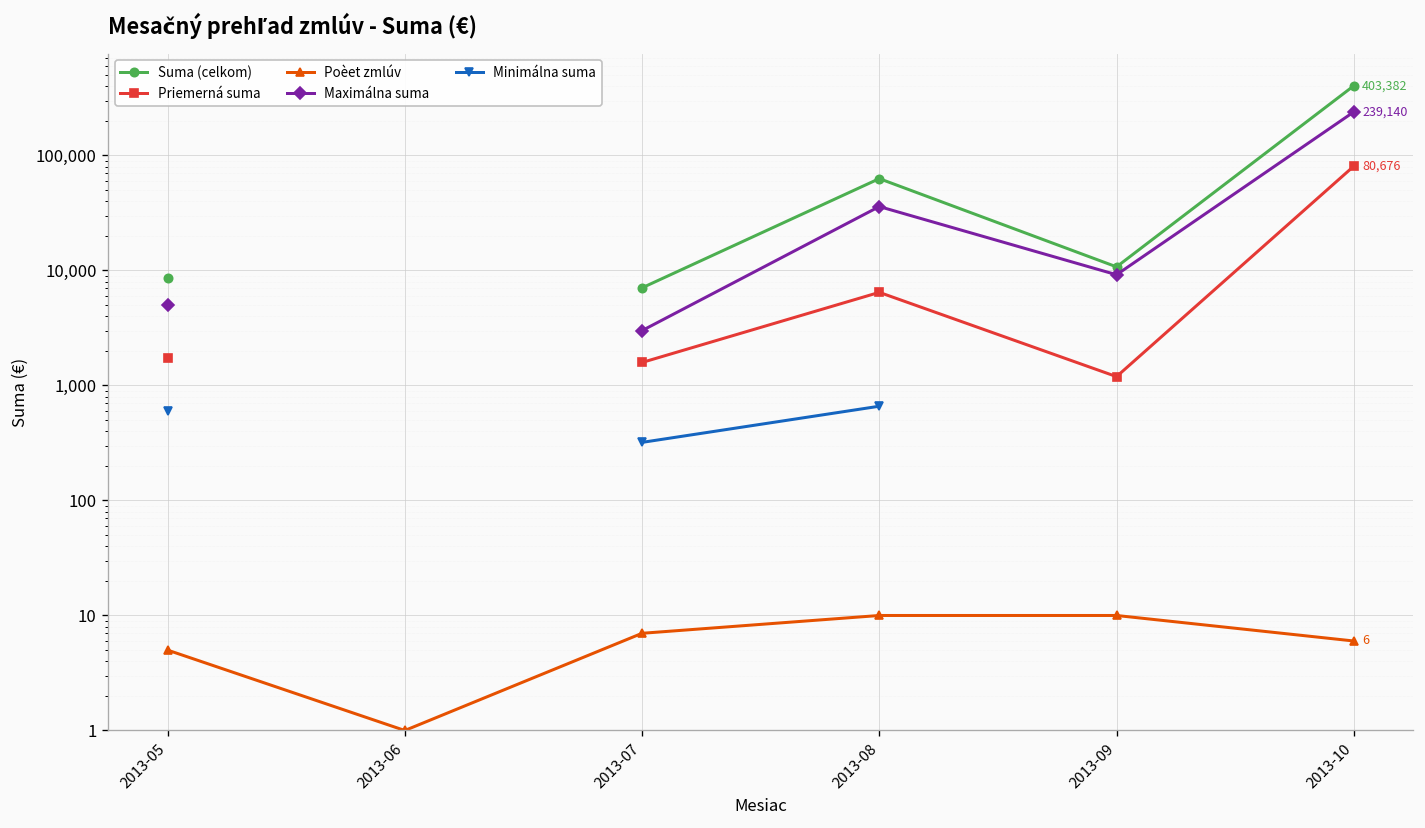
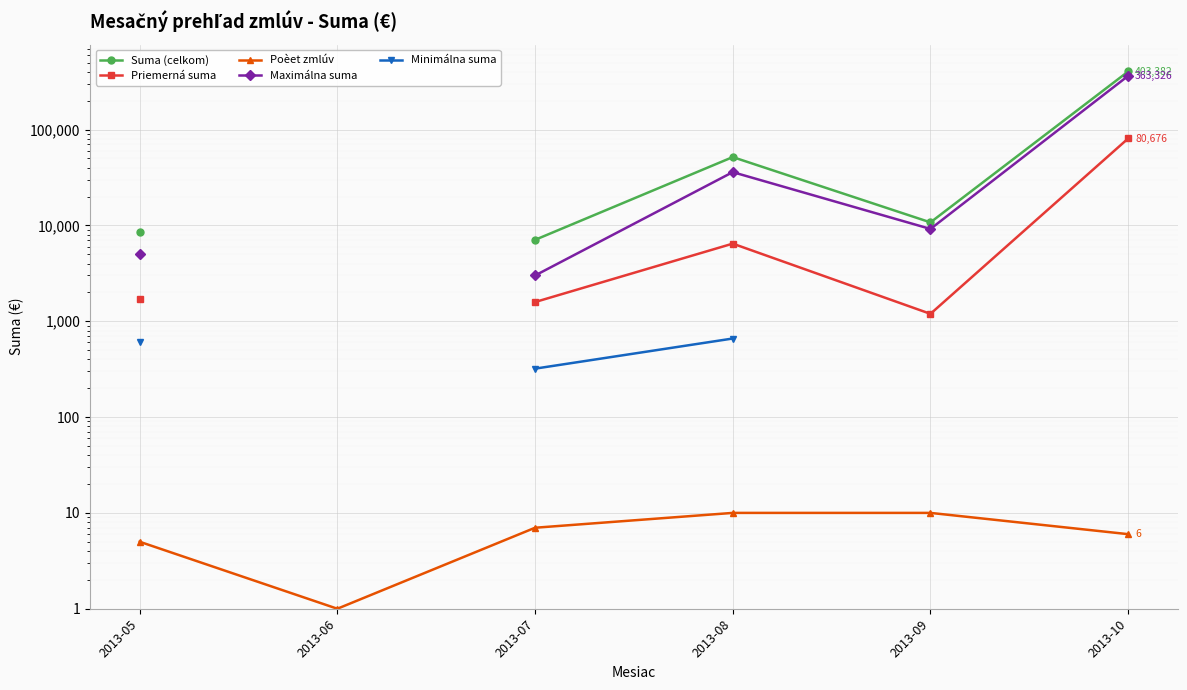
  {
    "Suma (celkom)": {
      "2013-05": "9,000",
      "2013-07": "7,000",
-     "2013-08": "60,000",
+     "2013-08": "50,000",
      "2013-09": "11,000"
    },
    "Maximálna suma": {
-     "2013-10": "239,140"
+     "2013-10": "363,326"
    },
    "Minimálna suma": {
      "2013-05": "600",
      "2013-07": "320",
      "2013-08": "700"
    }
  }
